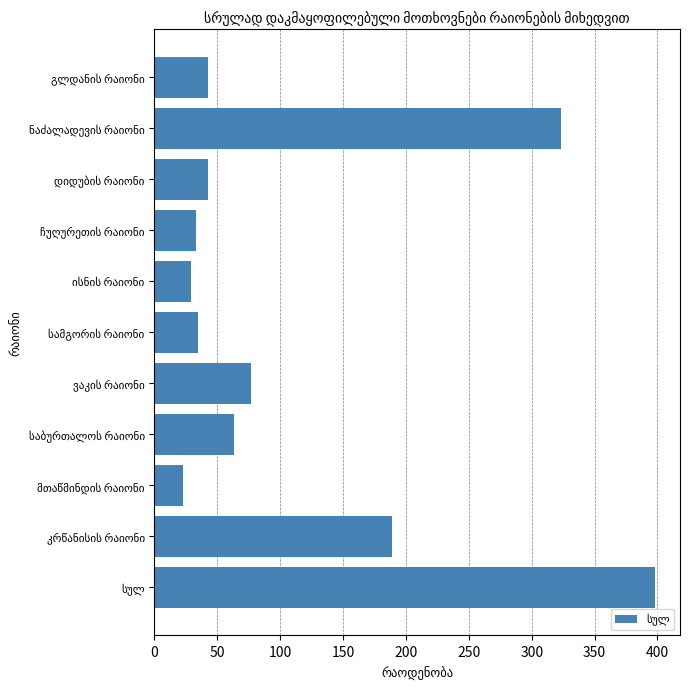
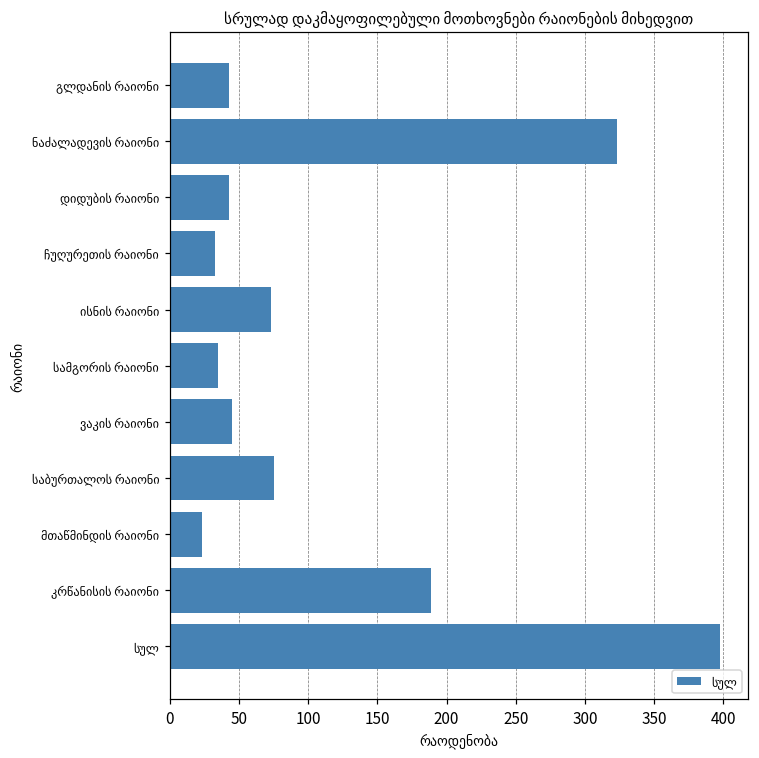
  {
    "გლდანის რაიონი": 43,
    "ნაძალადევის რაიონი": 323,
    "დიდუბის რაიონი": 43,
    "ჩუღურეთის რაიონი": 33,
-   "ისნის რაიონი": 29,
+   "ისნის რაიონი": 73,
    "სამგორის რაიონი": 35,
-   "ვაკის რაიონი": 77,
-   "საბურთალოს რაიონი": 63,
+   "ვაკის რაიონი": 45,
+   "საბურთალოს რაიონი": 75,
    "მთაწმინდის რაიონი": 23,
    "კრწანისის რაიონი": 189,
    "სულ": 398
  }
